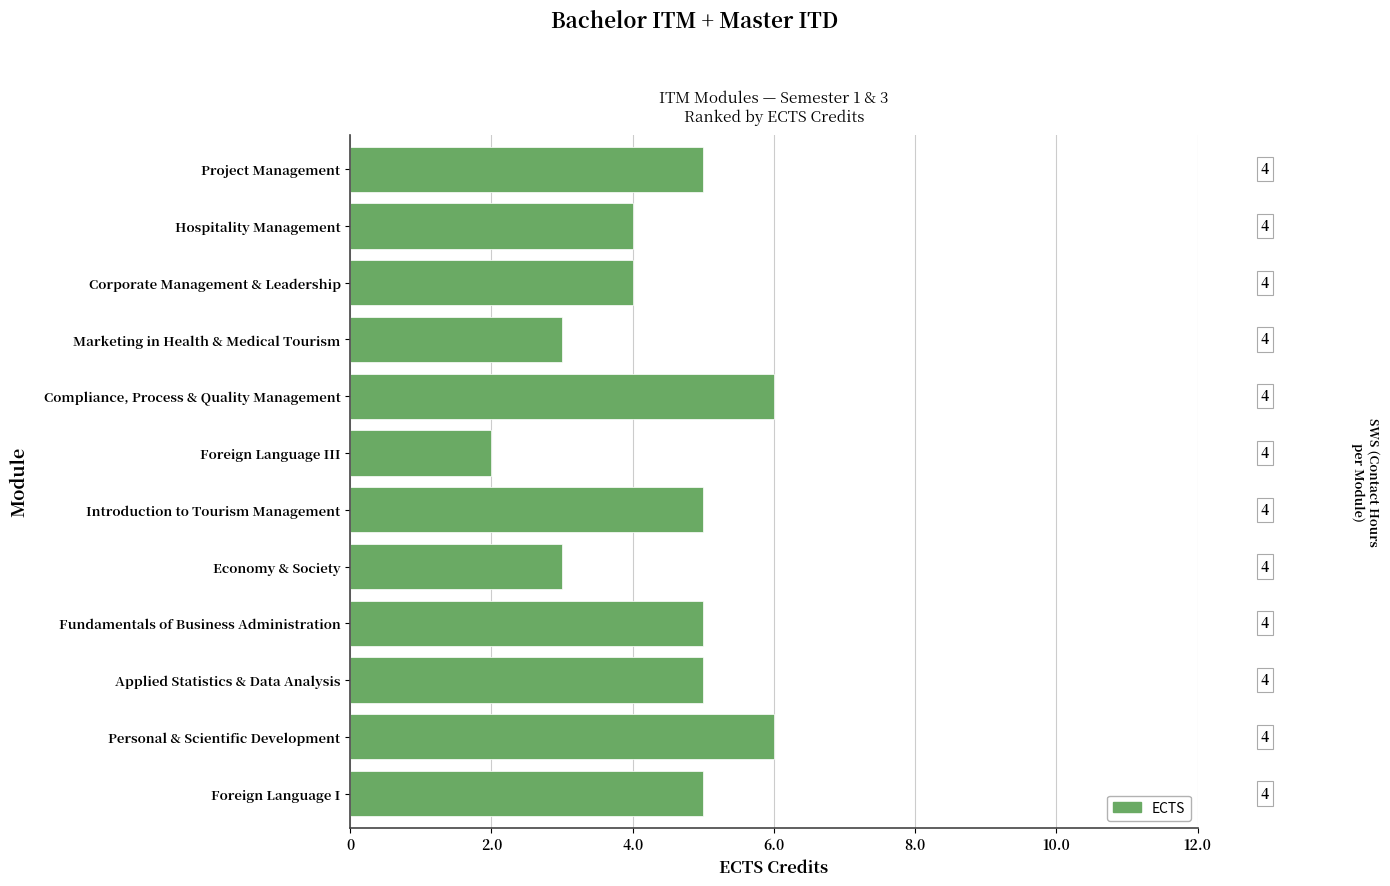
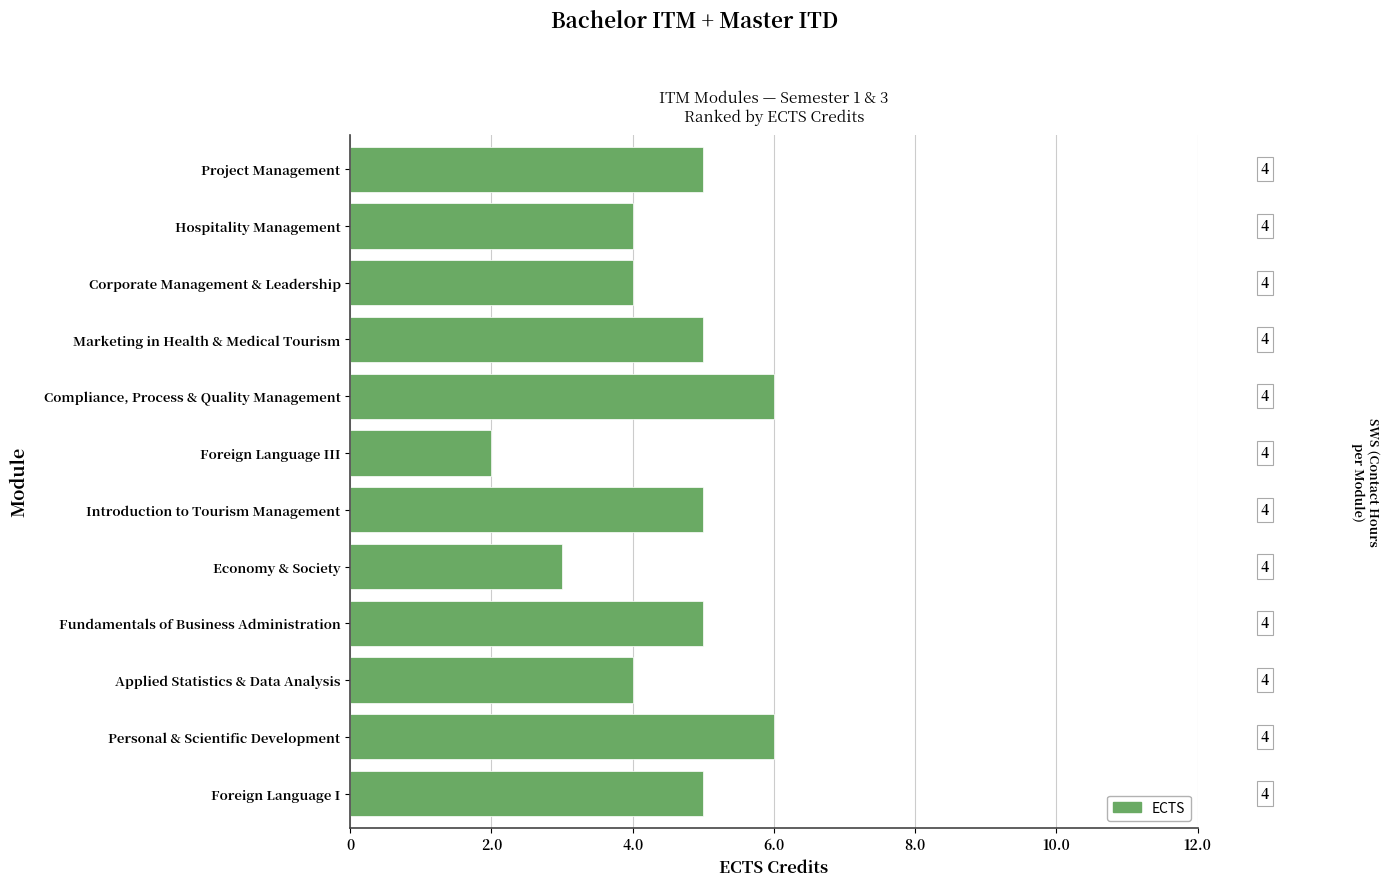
  {
    "Project Management": 5,
    "Hospitality Management": 4,
    "Corporate Management & Leadership": 4,
-   "Marketing in Health & Medical Tourism": 3,
+   "Marketing in Health & Medical Tourism": 5,
    "Compliance, Process & Quality Management": 6,
    "Foreign Language III": 2,
    "Introduction to Tourism Management": 5,
    "Economy & Society": 3,
    "Fundamentals of Business Administration": 5,
-   "Applied Statistics & Data Analysis": 5,
+   "Applied Statistics & Data Analysis": 4,
    "Personal & Scientific Development": 6,
    "Foreign Language I": 5
  }
